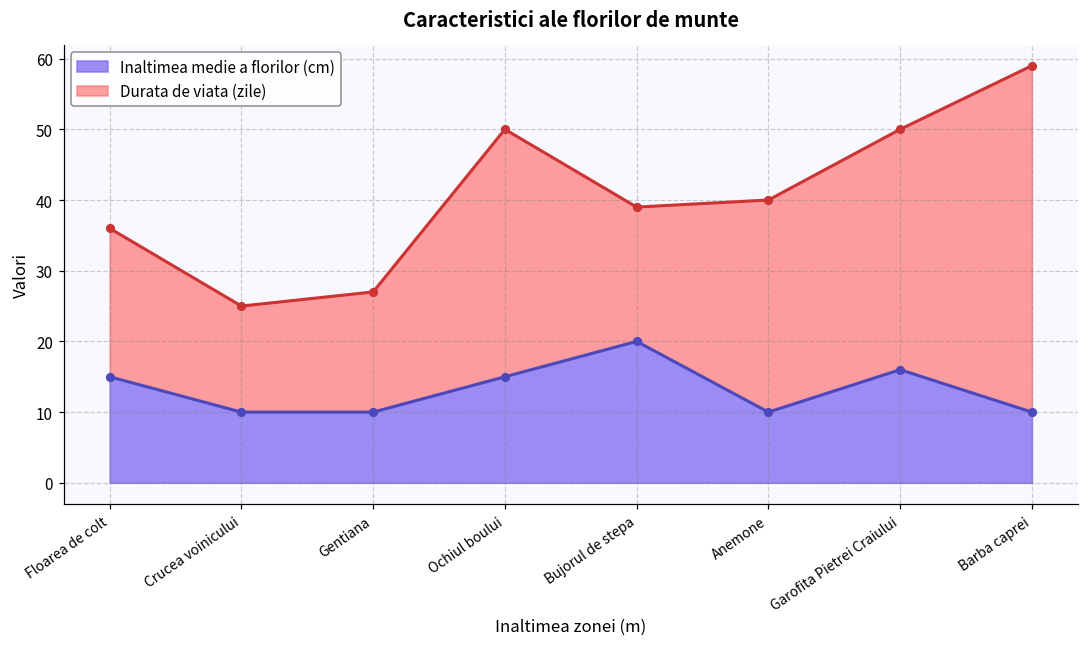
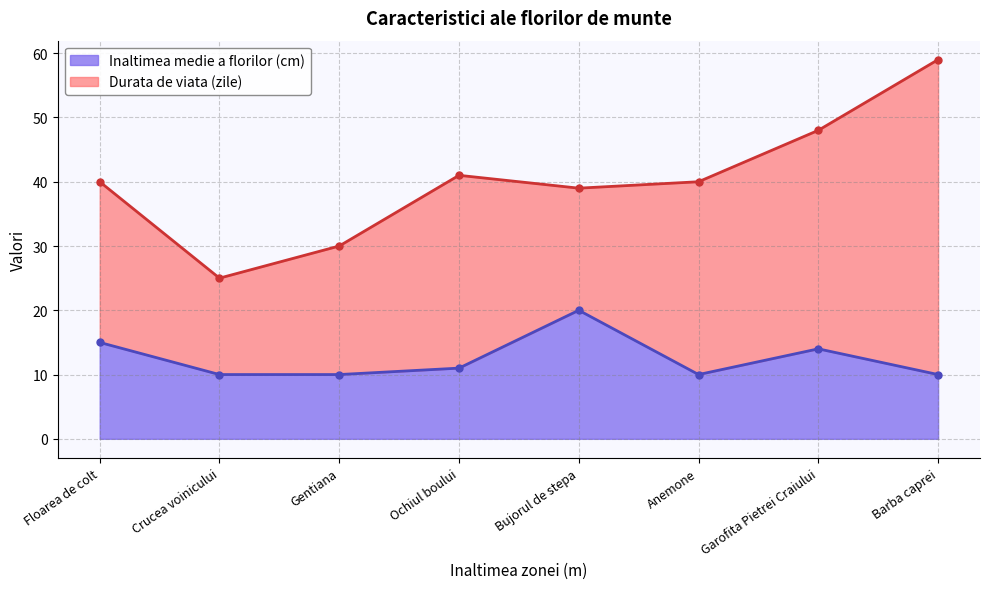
  {
    "Inaltimea medie a florilor (cm)": {
      "Floarea de colt": 15,
      "Crucea voinicului": 10,
      "Gentiana": 10,
-     "Ochiul boului": 15,
+     "Ochiul boului": 11,
      "Bujorul de stepa": 20,
      "Anemone": 10,
-     "Garofita Pietrei Craiului": 16,
+     "Garofita Pietrei Craiului": 14,
      "Barba caprei": 10
    },
    "Durata de viata (zile)": {
-     "Floarea de colt": 21,
+     "Floarea de colt": 25,
      "Crucea voinicului": 15,
-     "Gentiana": 17,
-     "Ochiul boului": 35,
+     "Gentiana": 20,
+     "Ochiul boului": 30,
      "Bujorul de stepa": 19,
      "Anemone": 30,
      "Garofita Pietrei Craiului": 34,
      "Barba caprei": 49
    }
  }
